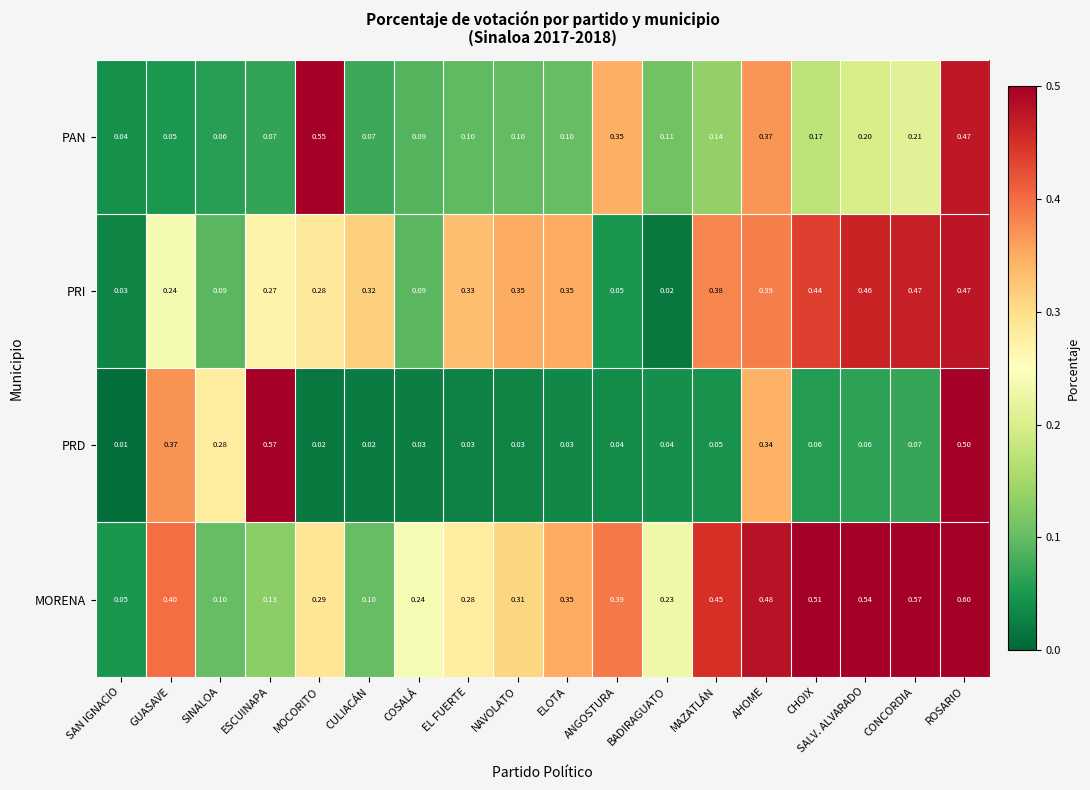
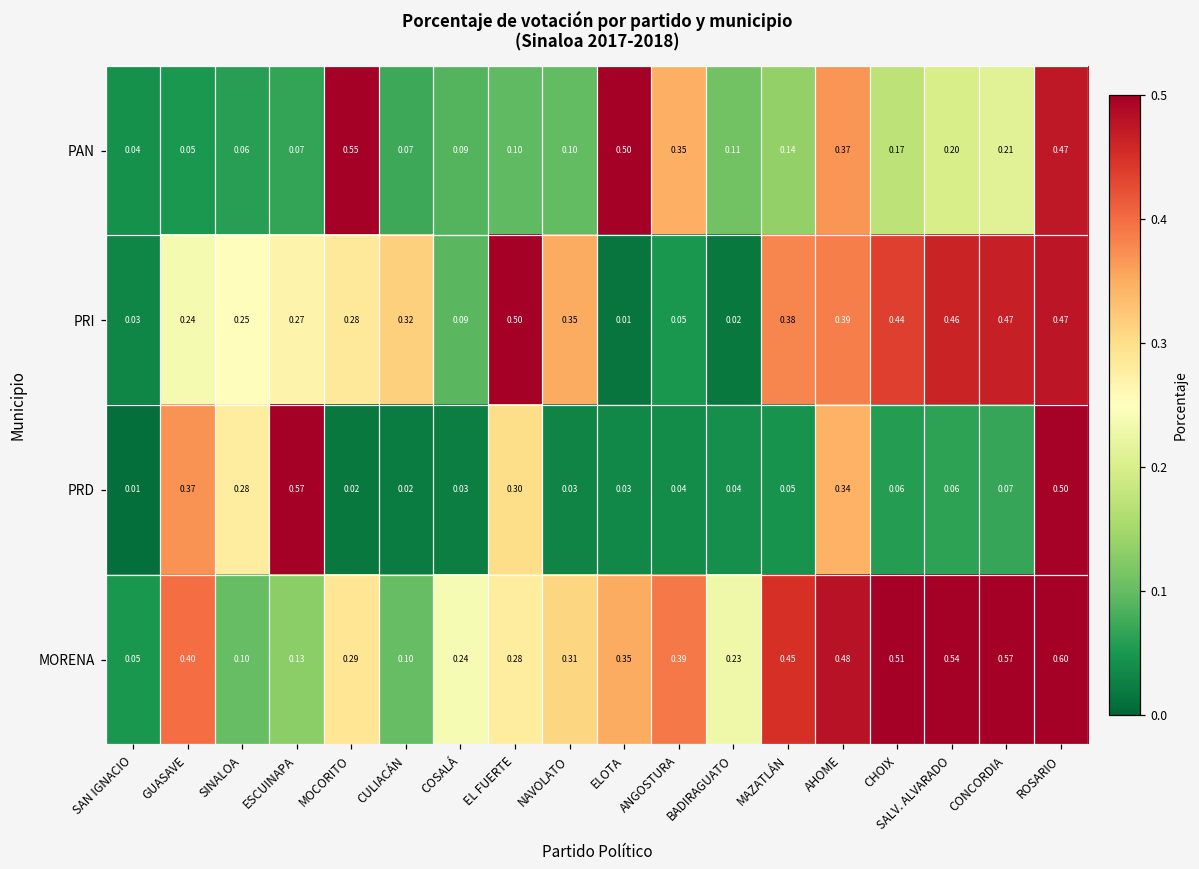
  {
    "PAN": {
      "SAN IGNACIO": 0.04,
      "GUASAVE": 0.05,
      "SINALOA": 0.06,
      "ESCUINAPA": 0.07,
      "MOCORITO": 0.55,
      "CULIACÁN": 0.07,
      "COSALÁ": 0.09,
      "EL FUERTE": 0.10,
      "NAVOLATO": 0.10,
-     "ELOTA": 0.10,
+     "ELOTA": 0.50,
      "ANGOSTURA": 0.35,
      "BADIRAGUATO": 0.11,
      "MAZATLÁN": 0.14,
      "AHOME": 0.37,
      "CHOIX": 0.17,
      "SALV. ALVARADO": 0.20,
      "CONCORDIA": 0.21,
      "ROSARIO": 0.47
    },
    "PRI": {
      "SAN IGNACIO": 0.03,
      "GUASAVE": 0.24,
-     "SINALOA": 0.09,
+     "SINALOA": 0.25,
      "ESCUINAPA": 0.27,
      "MOCORITO": 0.28,
      "CULIACÁN": 0.32,
      "COSALÁ": 0.09,
-     "EL FUERTE": 0.33,
+     "EL FUERTE": 0.50,
      "NAVOLATO": 0.35,
-     "ELOTA": 0.35,
+     "ELOTA": 0.01,
      "ANGOSTURA": 0.05,
      "BADIRAGUATO": 0.02,
      "MAZATLÁN": 0.38,
      "AHOME": 0.39,
      "CHOIX": 0.44,
      "SALV. ALVARADO": 0.46,
      "CONCORDIA": 0.47,
      "ROSARIO": 0.47
    },
    "PRD": {
      "SAN IGNACIO": 0.01,
      "GUASAVE": 0.37,
      "SINALOA": 0.28,
      "ESCUINAPA": 0.57,
      "MOCORITO": 0.02,
      "CULIACÁN": 0.02,
      "COSALÁ": 0.03,
-     "EL FUERTE": 0.03,
+     "EL FUERTE": 0.30,
      "NAVOLATO": 0.03,
      "ELOTA": 0.03,
      "ANGOSTURA": 0.04,
      "BADIRAGUATO": 0.04,
      "MAZATLÁN": 0.05,
      "AHOME": 0.34,
      "CHOIX": 0.06,
      "SALV. ALVARADO": 0.06,
      "CONCORDIA": 0.07,
      "ROSARIO": 0.50
    },
    "MORENA": {
      "SAN IGNACIO": 0.05,
      "GUASAVE": 0.40,
      "SINALOA": 0.10,
      "ESCUINAPA": 0.13,
      "MOCORITO": 0.29,
      "CULIACÁN": 0.10,
      "COSALÁ": 0.24,
      "EL FUERTE": 0.28,
      "NAVOLATO": 0.31,
      "ELOTA": 0.35,
      "ANGOSTURA": 0.39,
      "BADIRAGUATO": 0.23,
      "MAZATLÁN": 0.45,
      "AHOME": 0.48,
      "CHOIX": 0.51,
      "SALV. ALVARADO": 0.54,
      "CONCORDIA": 0.57,
      "ROSARIO": 0.60
    }
  }
